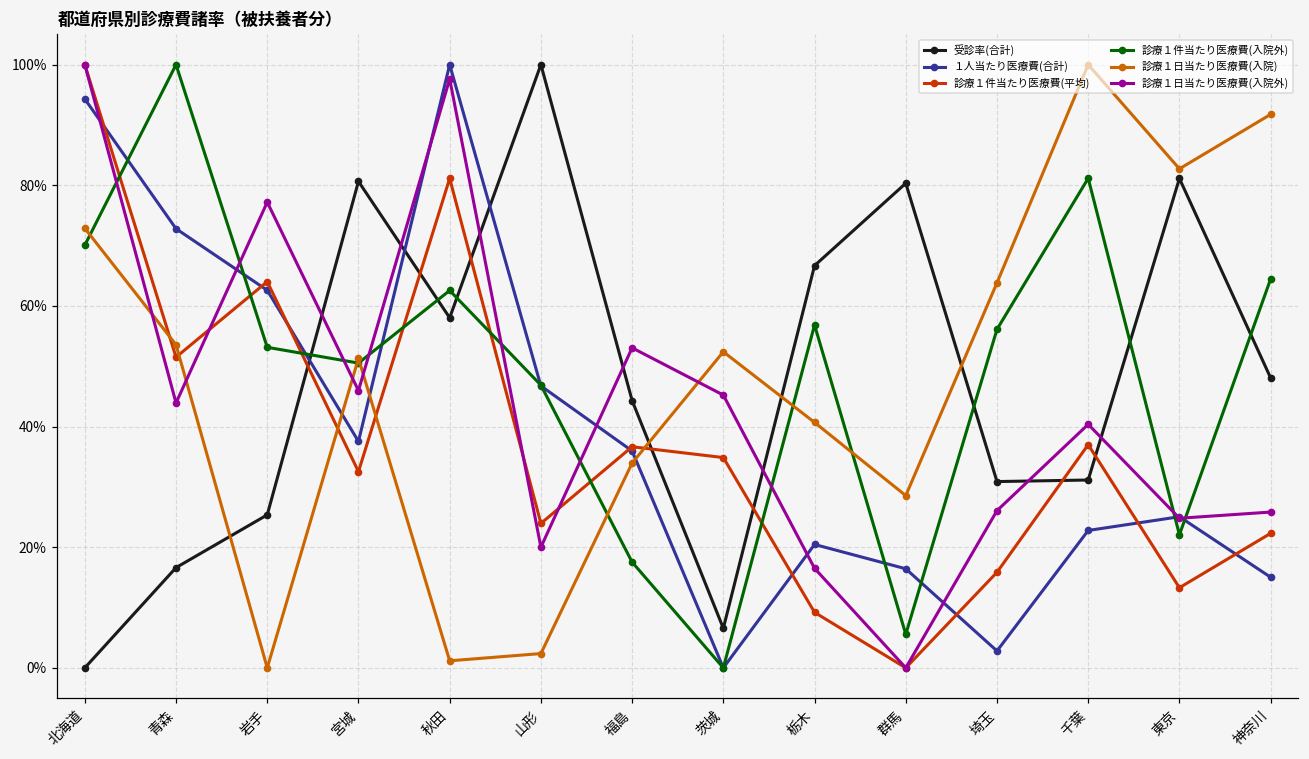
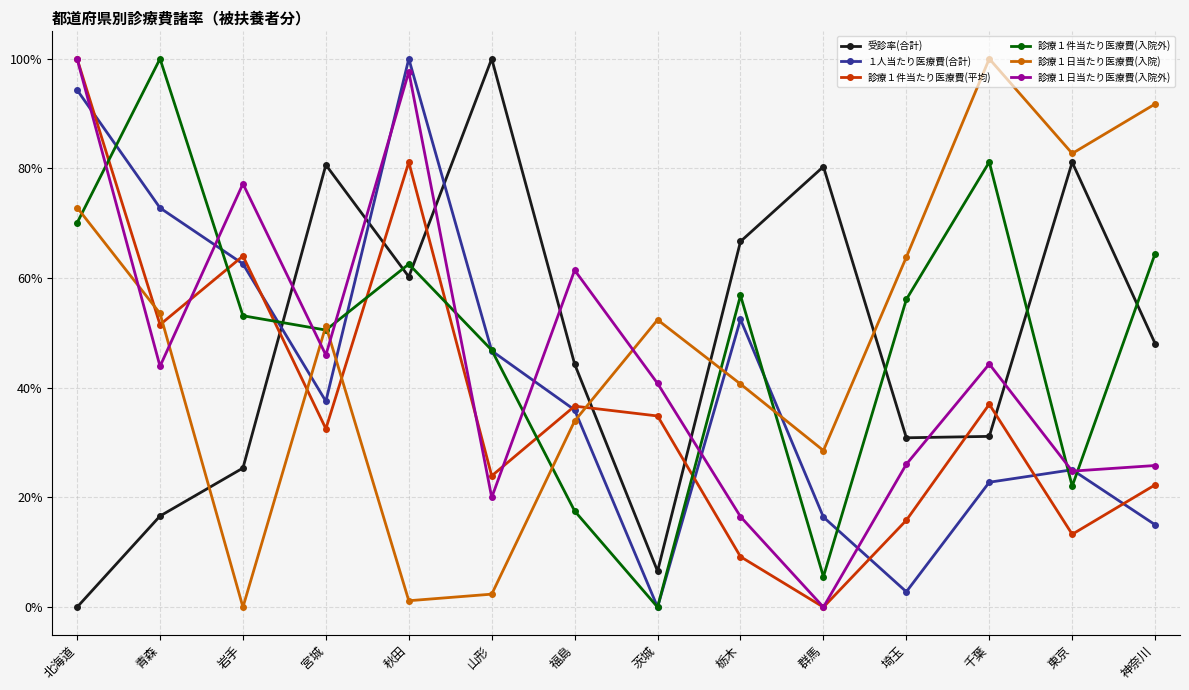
  {
    "受診率(合計)": {
      "北海道": "0%",
      "青森": "17%",
      "岩手": "25%",
      "宮城": "81%",
-     "秋田": "58%",
+     "秋田": "60%",
      "山形": "100%",
      "福島": "44%",
      "茨城": "7%",
      "栃木": "67%",
      "群馬": "80%",
      "埼玉": "31%",
      "千葉": "31%",
      "東京": "81%",
      "神奈川": "48%"
    },
    "１人当たり医療費(合計)": {
      "北海道": "94%",
      "青森": "73%",
      "岩手": "63%",
      "宮城": "38%",
      "秋田": "100%",
      "福島": "36%",
-     "栃木": "20%",
+     "栃木": "52%",
      "群馬": "16%",
      "埼玉": "3%",
      "千葉": "23%",
      "神奈川": "15%"
    },
    "診療１件当たり医療費(入院外)": {
      "北海道": "70%",
      "青森": "100%",
      "岩手": "53%",
      "宮城": "51%",
      "秋田": "63%",
      "福島": "18%",
      "栃木": "57%",
      "群馬": "6%",
      "埼玉": "56%",
      "千葉": "81%",
      "東京": "22%",
      "神奈川": "64%"
    },
    "診療１日当たり医療費(入院外)": {
      "青森": "44%",
      "岩手": "77%",
      "宮城": "46%",
      "秋田": "98%",
      "山形": "20%",
-     "福島": "53%",
-     "茨城": "45%",
+     "福島": "61%",
+     "茨城": "41%",
      "栃木": "17%",
      "埼玉": "26%",
-     "千葉": "40%",
+     "千葉": "44%",
      "神奈川": "26%"
    }
  }
